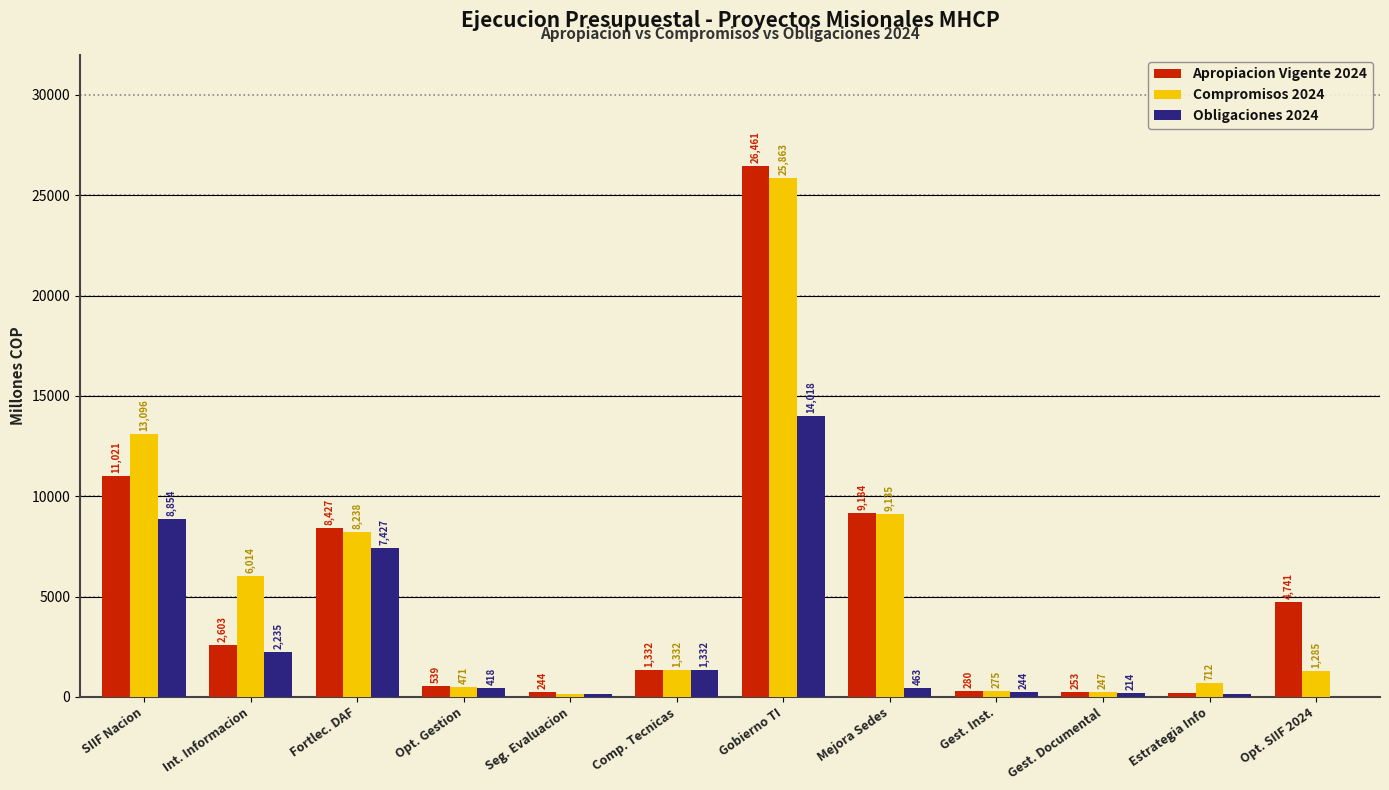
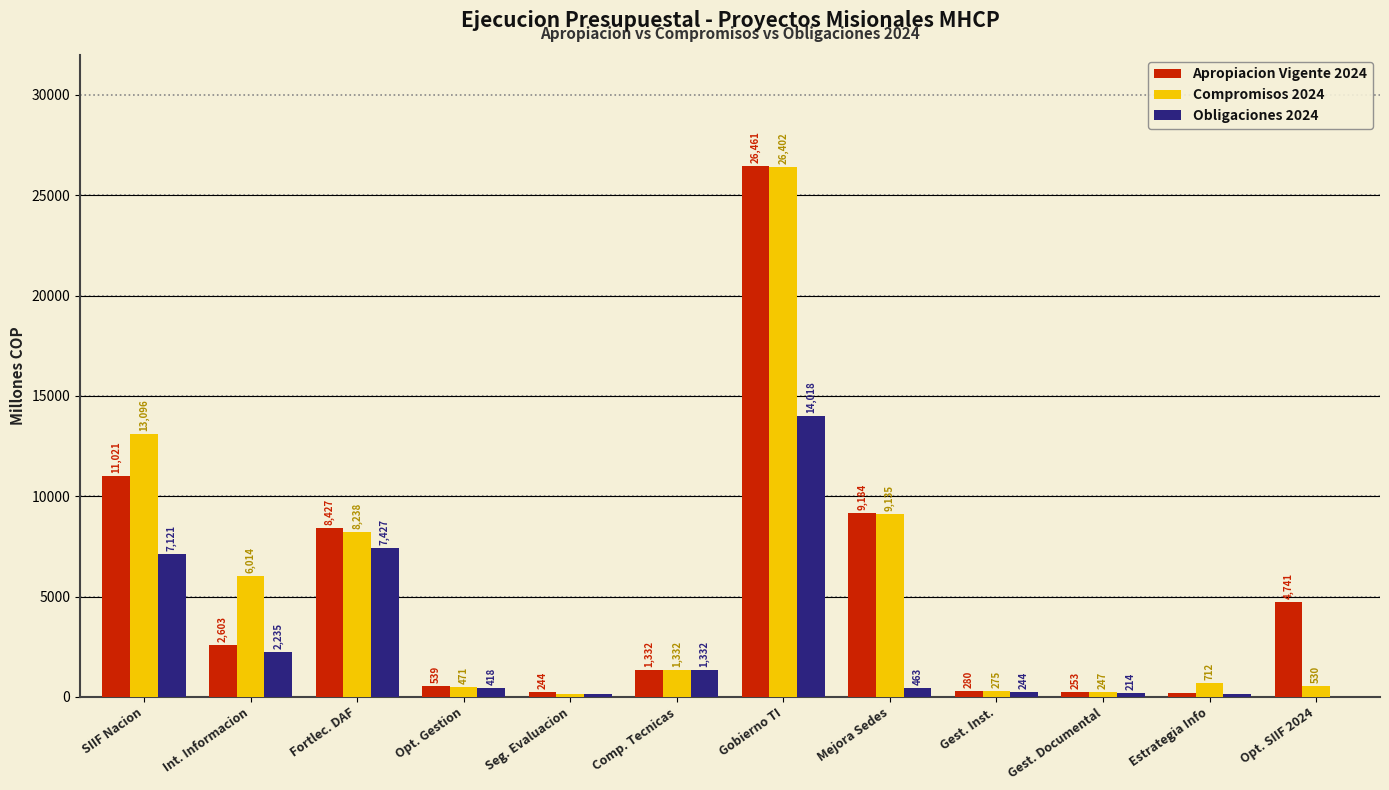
  {
    "Apropiacion Vigente 2024": {
      "SIIF Nacion": "11,021",
      "Int. Informacion": "2,603",
      "Fortlec. DAF": "8,427",
      "Opt. Gestion": "539",
      "Seg. Evaluacion": "244",
      "Comp. Tecnicas": "1,332",
      "Gobierno TI": "26,461",
      "Mejora Sedes": "9,184",
      "Gest. Inst.": "280",
      "Gest. Documental": "253",
      "Opt. SIIF 2024": "4,741"
    },
    "Compromisos 2024": {
      "SIIF Nacion": "13,096",
      "Int. Informacion": "6,014",
      "Fortlec. DAF": "8,238",
      "Opt. Gestion": "471",
      "Comp. Tecnicas": "1,332",
-     "Gobierno TI": "25,863",
+     "Gobierno TI": "26,402",
      "Mejora Sedes": "9,135",
      "Gest. Inst.": "275",
      "Gest. Documental": "247",
      "Estrategia Info": "712",
-     "Opt. SIIF 2024": "1,285"
+     "Opt. SIIF 2024": "530"
    },
    "Obligaciones 2024": {
-     "SIIF Nacion": "8,854",
+     "SIIF Nacion": "7,121",
      "Int. Informacion": "2,235",
      "Fortlec. DAF": "7,427",
      "Opt. Gestion": "418",
      "Comp. Tecnicas": "1,332",
      "Gobierno TI": "14,018",
      "Mejora Sedes": "463",
      "Gest. Inst.": "244",
      "Gest. Documental": "214"
    }
  }
